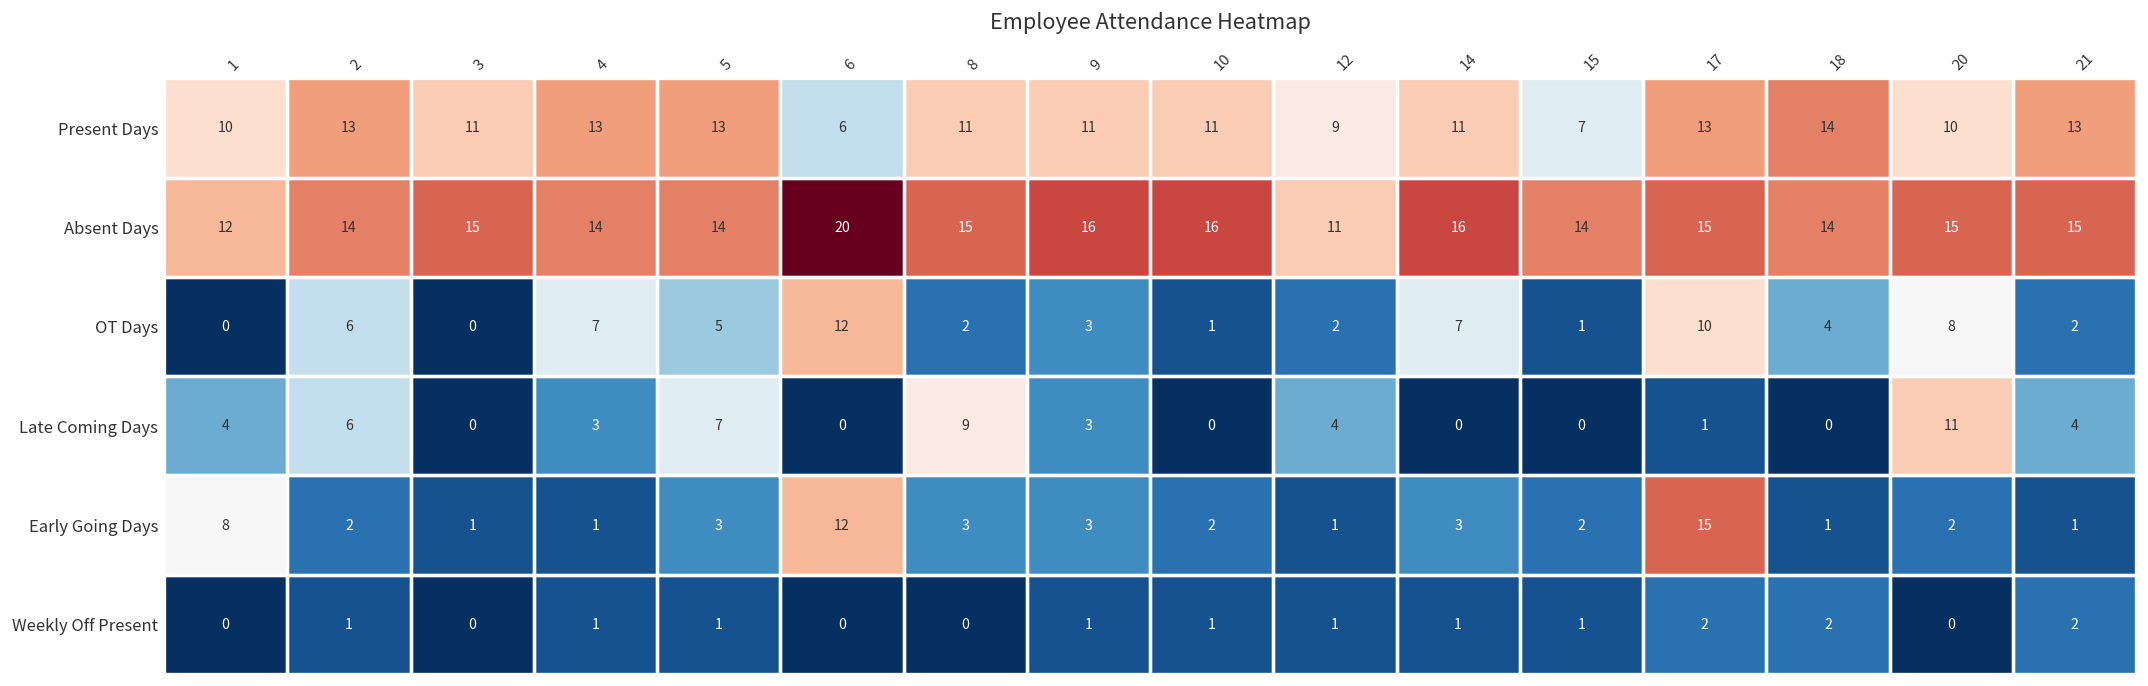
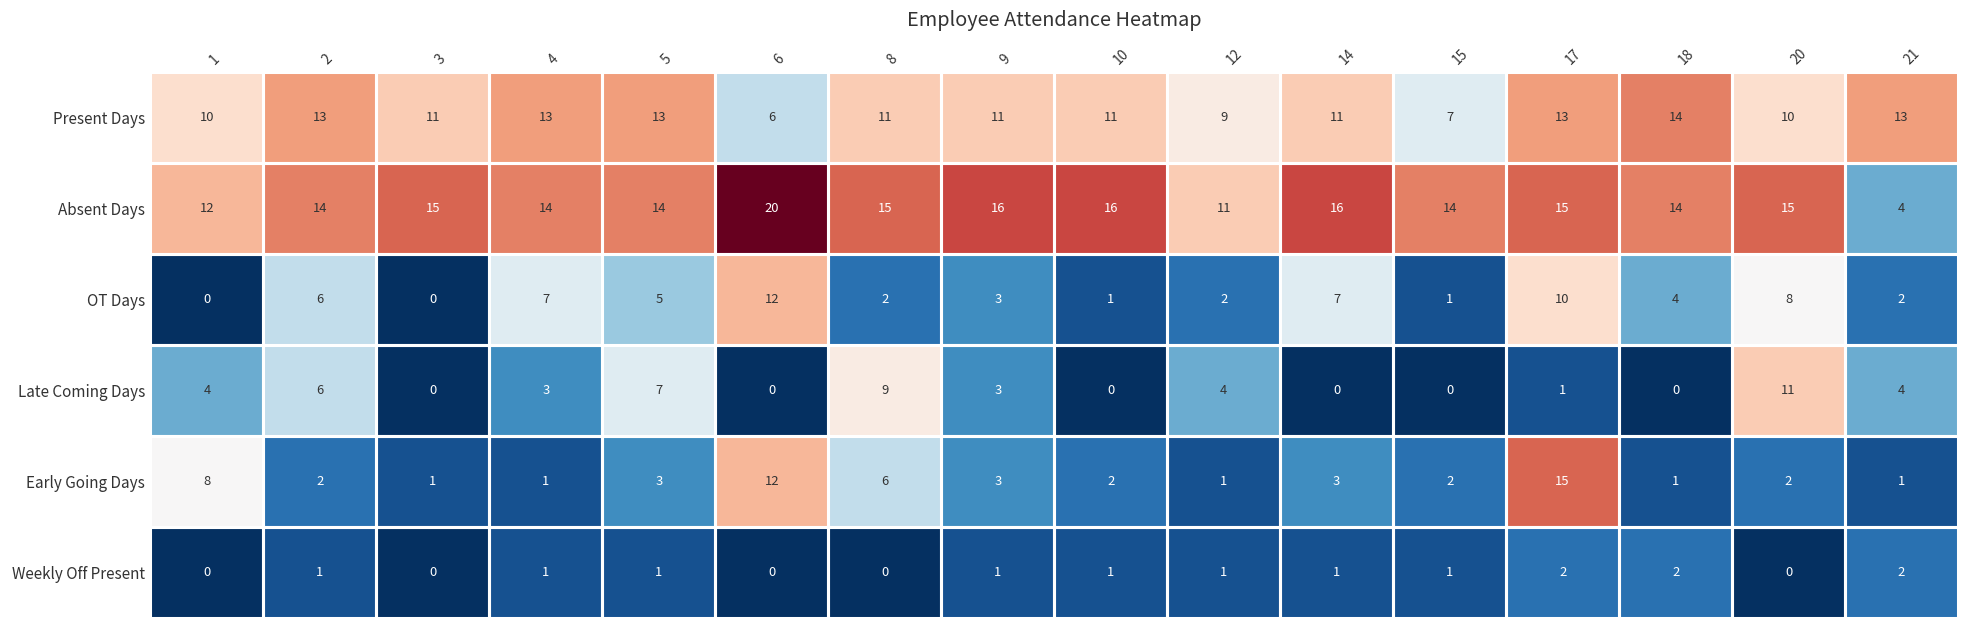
  {
    "Present Days": {
      "1": 10,
      "2": 13,
      "3": 11,
      "4": 13,
      "5": 13,
      "6": 6,
      "8": 11,
      "9": 11,
      "10": 11,
      "12": 9,
      "14": 11,
      "15": 7,
      "17": 13,
      "18": 14,
      "20": 10,
      "21": 13
    },
    "Absent Days": {
      "1": 12,
      "2": 14,
      "3": 15,
      "4": 14,
      "5": 14,
      "6": 20,
      "8": 15,
      "9": 16,
      "10": 16,
      "12": 11,
      "14": 16,
      "15": 14,
      "17": 15,
      "18": 14,
      "20": 15,
-     "21": 15
+     "21": 4
    },
    "OT Days": {
      "1": 0,
      "2": 6,
      "3": 0,
      "4": 7,
      "5": 5,
      "6": 12,
      "8": 2,
      "9": 3,
      "10": 1,
      "12": 2,
      "14": 7,
      "15": 1,
      "17": 10,
      "18": 4,
      "20": 8,
      "21": 2
    },
    "Late Coming Days": {
      "1": 4,
      "2": 6,
      "3": 0,
      "4": 3,
      "5": 7,
      "6": 0,
      "8": 9,
      "9": 3,
      "10": 0,
      "12": 4,
      "14": 0,
      "15": 0,
      "17": 1,
      "18": 0,
      "20": 11,
      "21": 4
    },
    "Early Going Days": {
      "1": 8,
      "2": 2,
      "3": 1,
      "4": 1,
      "5": 3,
      "6": 12,
-     "8": 3,
+     "8": 6,
      "9": 3,
      "10": 2,
      "12": 1,
      "14": 3,
      "15": 2,
      "17": 15,
      "18": 1,
      "20": 2,
      "21": 1
    },
    "Weekly Off Present": {
      "1": 0,
      "2": 1,
      "3": 0,
      "4": 1,
      "5": 1,
      "6": 0,
      "8": 0,
      "9": 1,
      "10": 1,
      "12": 1,
      "14": 1,
      "15": 1,
      "17": 2,
      "18": 2,
      "20": 0,
      "21": 2
    }
  }
